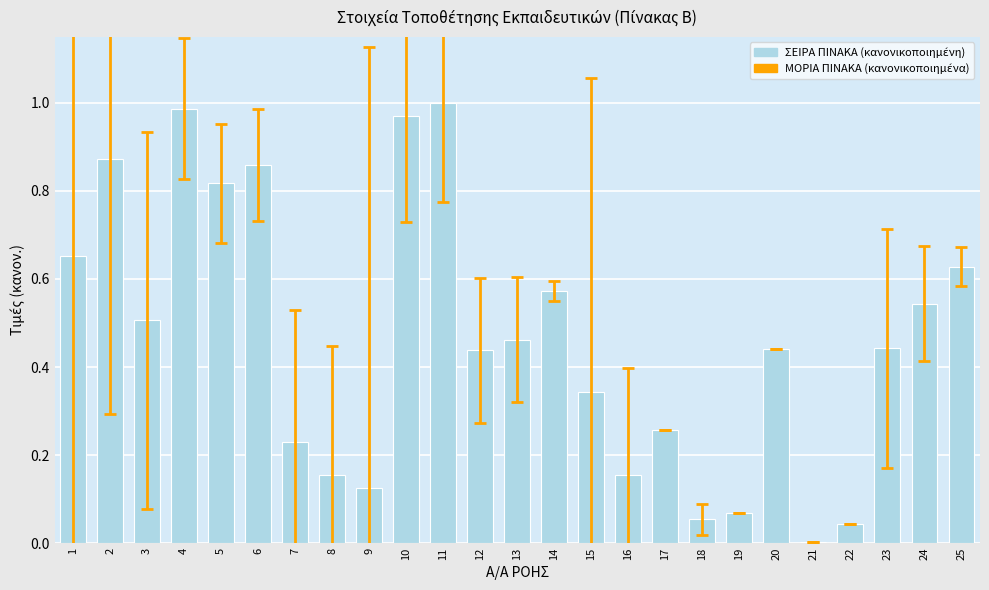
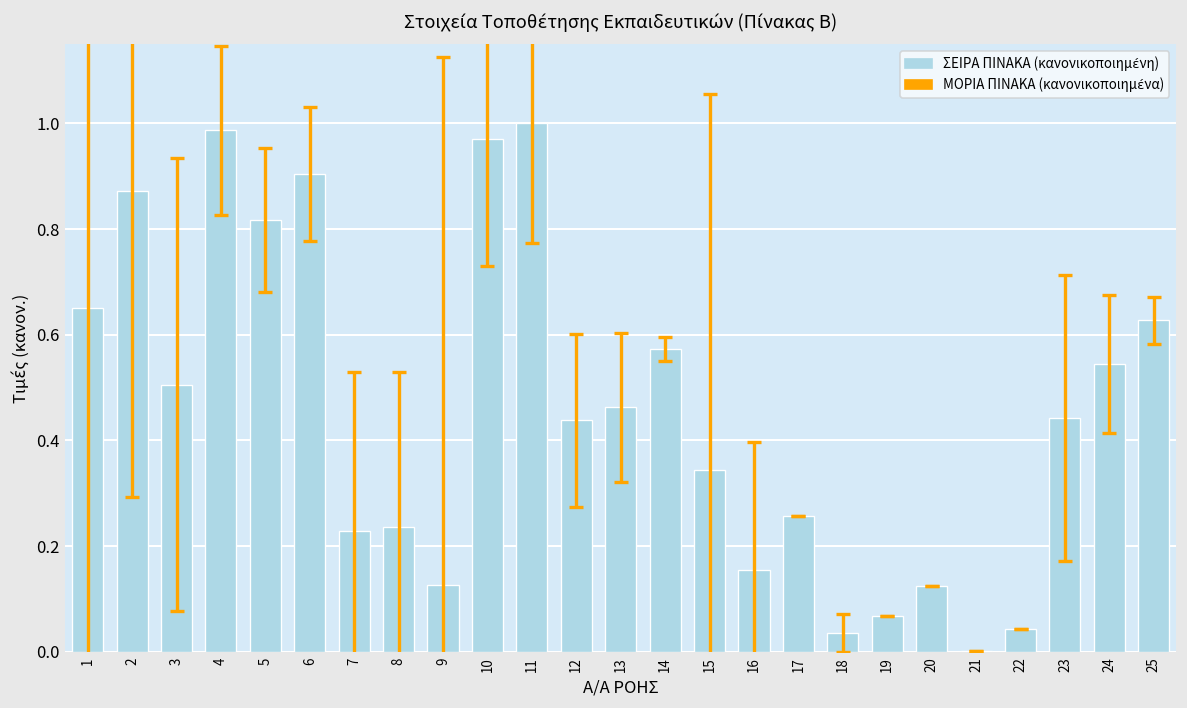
  {
    "ΣΕΙΡΑ ΠΙΝΑΚΑ (κανονικοποιημένη)": {
      "1": 0.65,
      "2": 0.87,
      "3": 0.51,
      "4": 0.99,
      "5": 0.82,
-     "6": 0.86,
+     "6": 0.90,
      "7": 0.23,
-     "8": 0.15,
+     "8": 0.24,
      "9": 0.13,
      "10": 0.97,
      "11": 1.00,
      "12": 0.44,
      "13": 0.46,
      "14": 0.57,
      "15": 0.34,
      "16": 0.16,
      "17": 0.26,
-     "18": 0.05,
+     "18": 0.04,
      "19": 0.07,
-     "20": 0.44,
+     "20": 0.13,
      "22": 0.04,
      "23": 0.44,
      "24": 0.54,
      "25": 0.63
    }
  }
